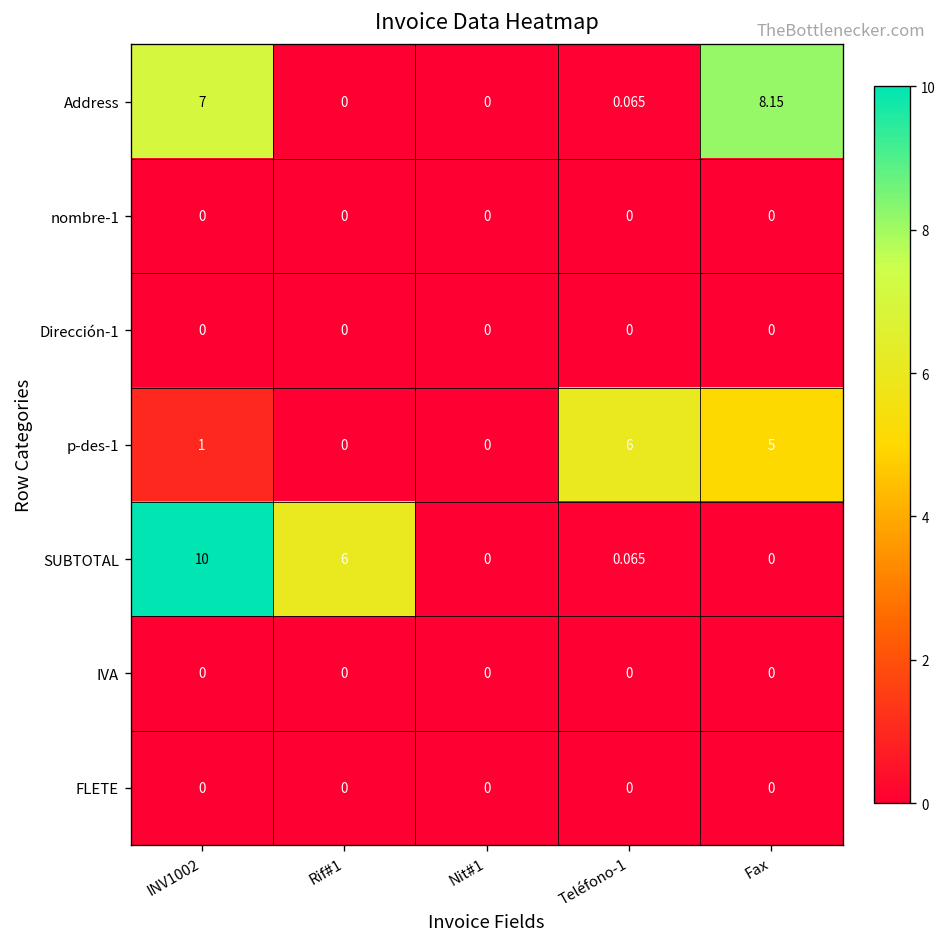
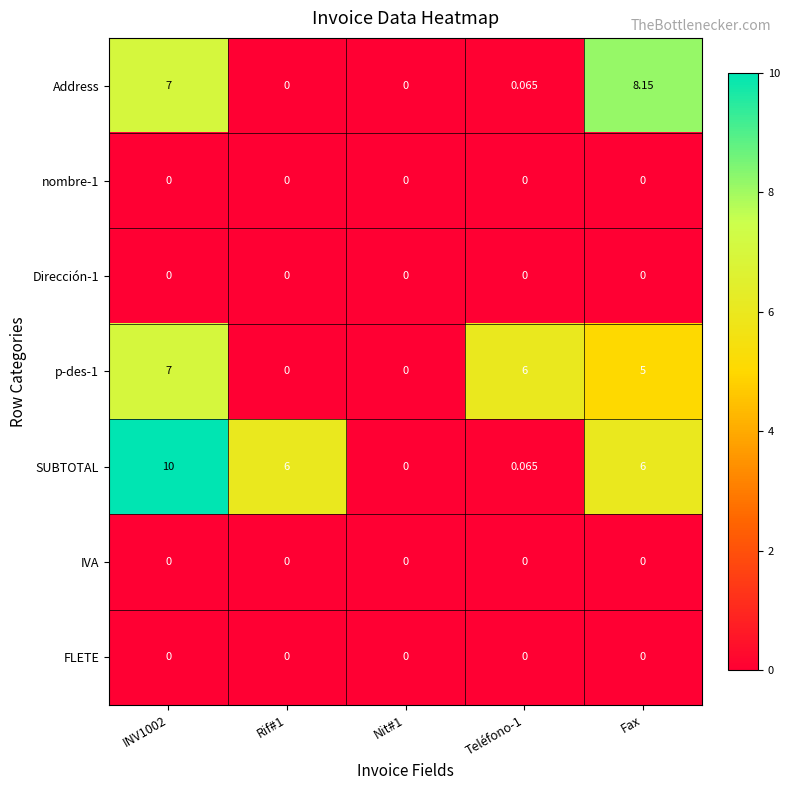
  {
    "Address": {
      "INV1002": 7,
      "Rif#1": 0,
      "Nit#1": 0,
      "Teléfono-1": 0.065,
      "Fax": 8.15
    },
    "nombre-1": {
      "INV1002": 0,
      "Rif#1": 0,
      "Nit#1": 0,
      "Teléfono-1": 0,
      "Fax": 0
    },
    "Dirección-1": {
      "INV1002": 0,
      "Rif#1": 0,
      "Nit#1": 0,
      "Teléfono-1": 0,
      "Fax": 0
    },
    "p-des-1": {
-     "INV1002": 1,
+     "INV1002": 7,
      "Rif#1": 0,
      "Nit#1": 0,
      "Teléfono-1": 6,
      "Fax": 5
    },
    "SUBTOTAL": {
      "INV1002": 10,
      "Rif#1": 6,
      "Nit#1": 0,
      "Teléfono-1": 0.065,
-     "Fax": 0
+     "Fax": 6
    },
    "IVA": {
      "INV1002": 0,
      "Rif#1": 0,
      "Nit#1": 0,
      "Teléfono-1": 0,
      "Fax": 0
    },
    "FLETE": {
      "INV1002": 0,
      "Rif#1": 0,
      "Nit#1": 0,
      "Teléfono-1": 0,
      "Fax": 0
    }
  }
